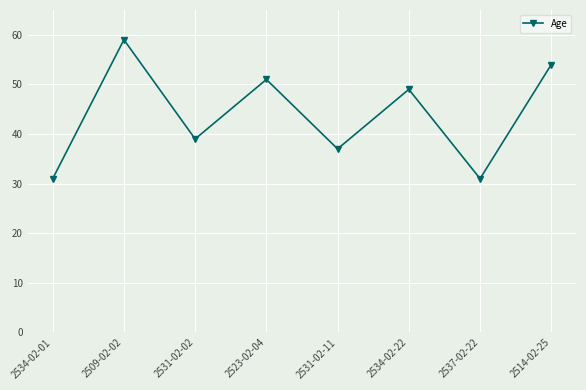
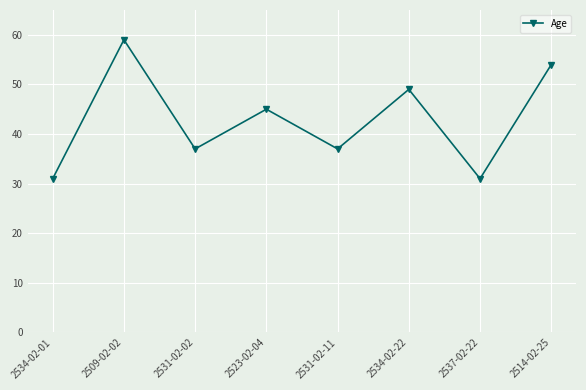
  {
    "2534-02-01": 31,
    "2509-02-02": 59,
-   "2531-02-02": 39,
-   "2523-02-04": 51,
+   "2531-02-02": 37,
+   "2523-02-04": 45,
    "2531-02-11": 37,
    "2534-02-22": 49,
    "2537-02-22": 31,
    "2514-02-25": 54
  }
